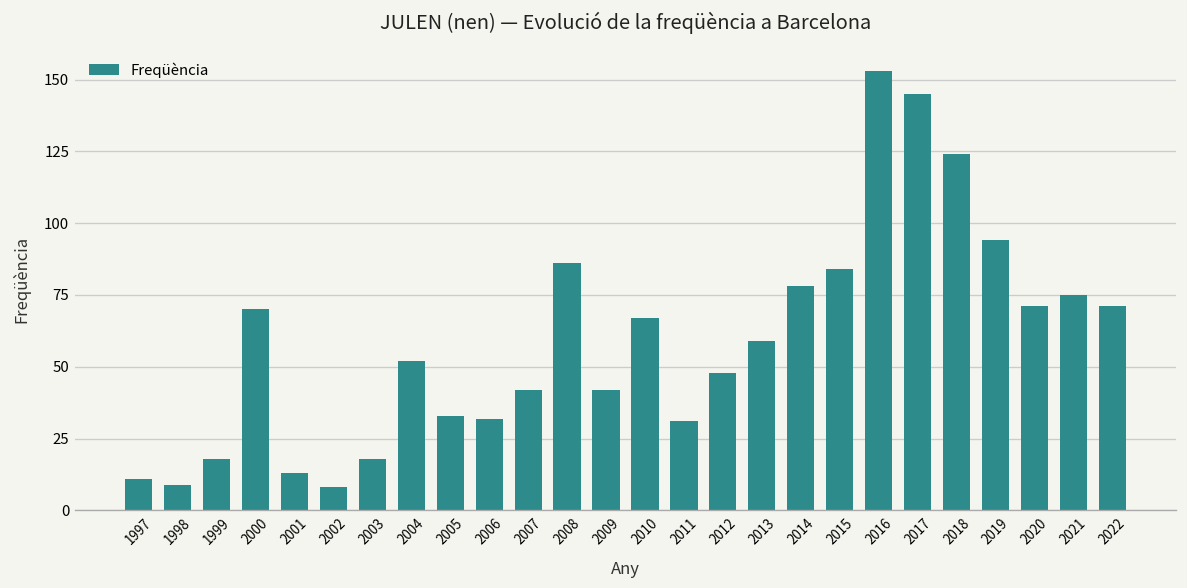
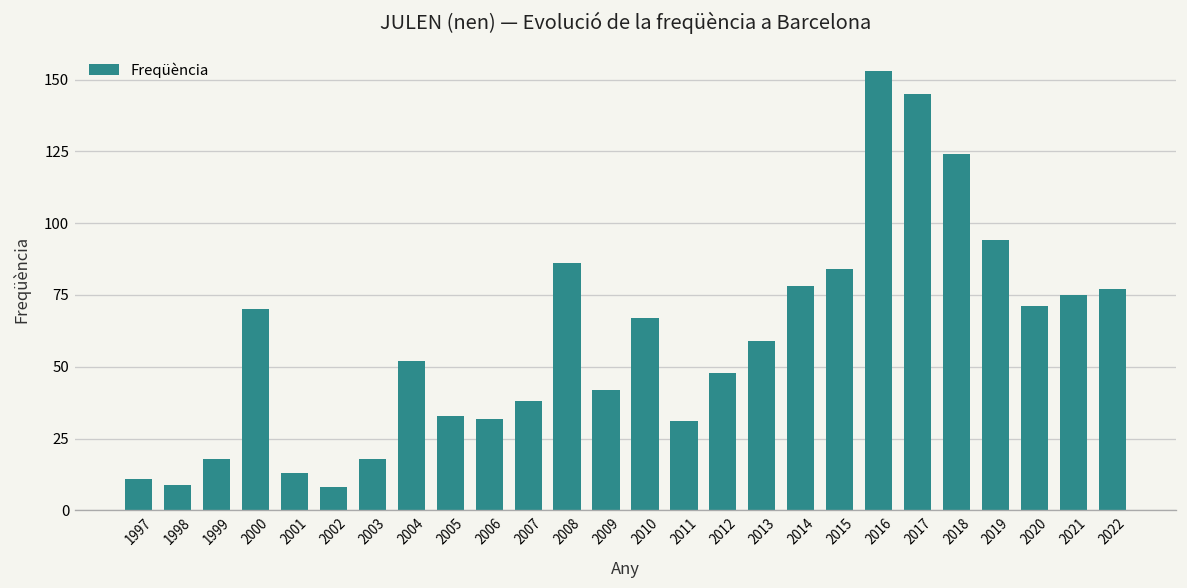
  {
    "1997": 11,
    "1998": 9,
    "1999": 18,
    "2000": 70,
    "2001": 13,
    "2002": 8,
    "2003": 18,
    "2004": 52,
    "2005": 33,
    "2006": 32,
-   "2007": 42,
+   "2007": 38,
    "2008": 86,
    "2009": 42,
    "2010": 67,
    "2011": 31,
    "2012": 48,
    "2013": 59,
    "2014": 78,
    "2015": 84,
    "2016": 153,
    "2017": 145,
    "2018": 124,
    "2019": 94,
    "2020": 71,
    "2021": 75,
-   "2022": 71
+   "2022": 77
  }
